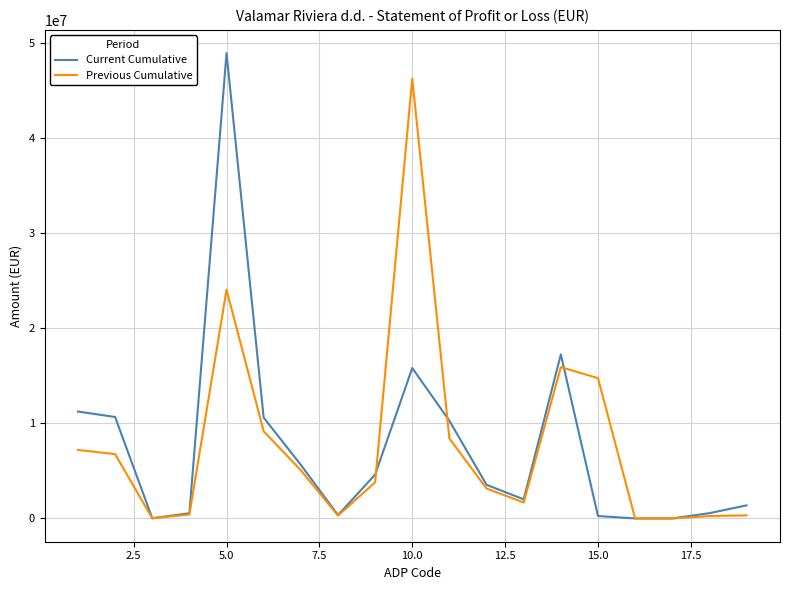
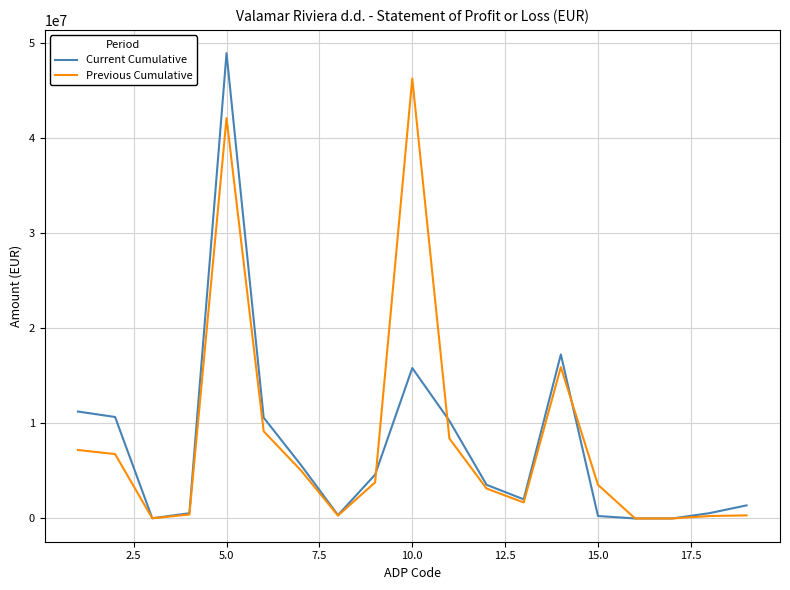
  {
    "Current Cumulative": {
      "5.0": 49000000,
      "10.0": 16000000,
      "15.0": 0
    },
    "Previous Cumulative": {
-     "5.0": 24000000,
+     "5.0": 42000000,
      "10.0": 46000000,
-     "15.0": 15000000
+     "15.0": 4000000
    }
  }
